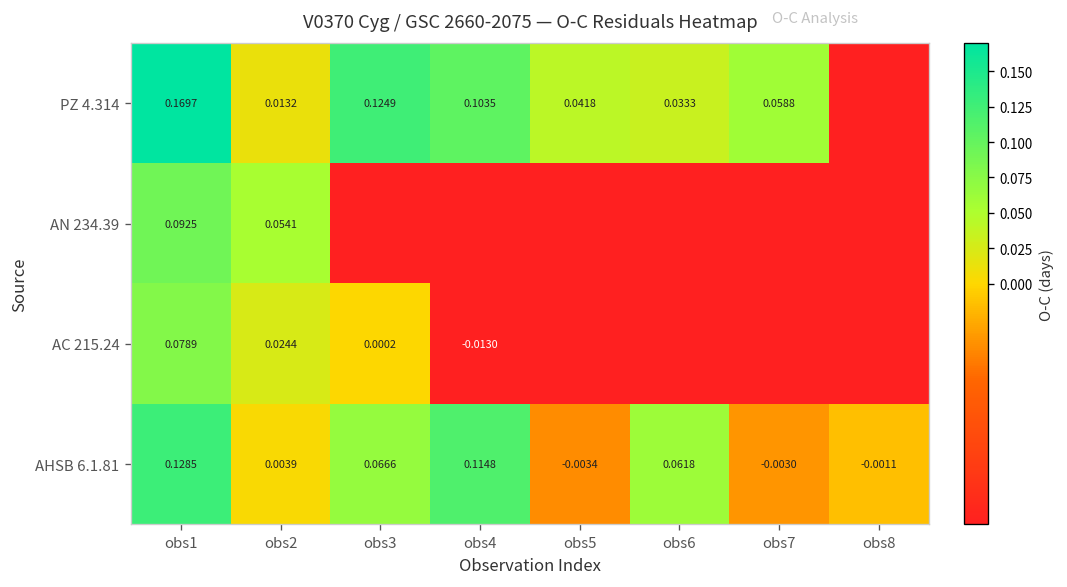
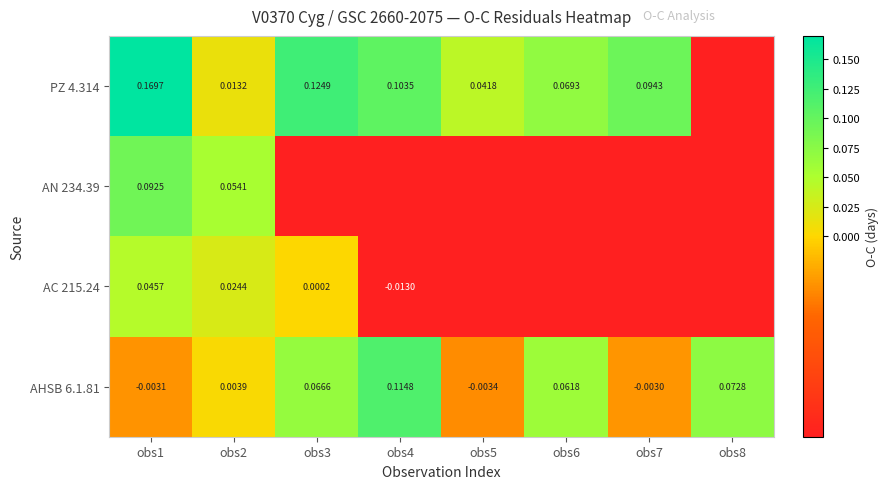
  {
    "PZ 4.314": {
      "obs1": 0.1697,
      "obs2": 0.0132,
      "obs3": 0.1249,
      "obs4": 0.1035,
      "obs5": 0.0418,
-     "obs6": 0.0333,
-     "obs7": 0.0588
+     "obs6": 0.0693,
+     "obs7": 0.0943
    },
    "AN 234.39": {
      "obs1": 0.0925,
      "obs2": 0.0541
    },
    "AC 215.24": {
-     "obs1": 0.0789,
+     "obs1": 0.0457,
      "obs2": 0.0244,
      "obs3": 0.0002,
      "obs4": -0.0130
    },
    "AHSB 6.1.81": {
-     "obs1": 0.1285,
+     "obs1": -0.0031,
      "obs2": 0.0039,
      "obs3": 0.0666,
      "obs4": 0.1148,
      "obs5": -0.0034,
      "obs6": 0.0618,
      "obs7": -0.0030,
-     "obs8": -0.0011
+     "obs8": 0.0728
    }
  }
